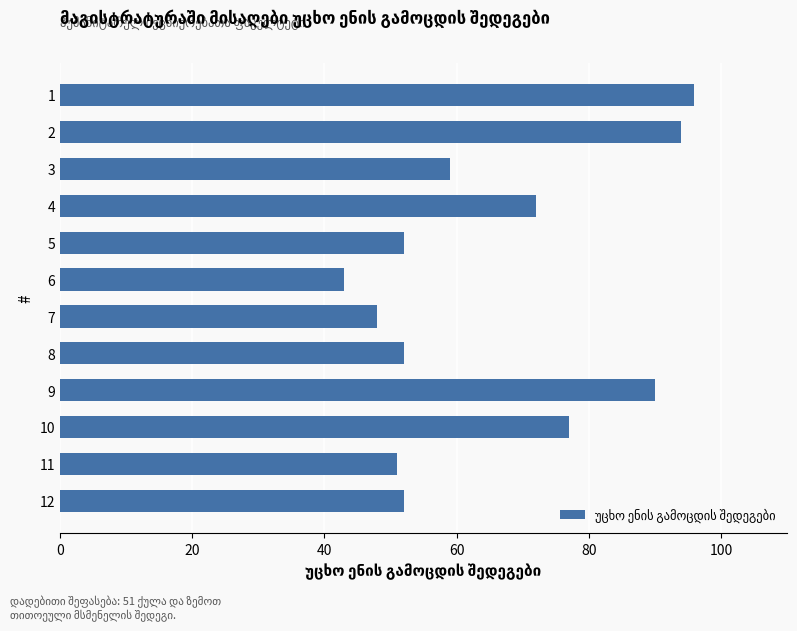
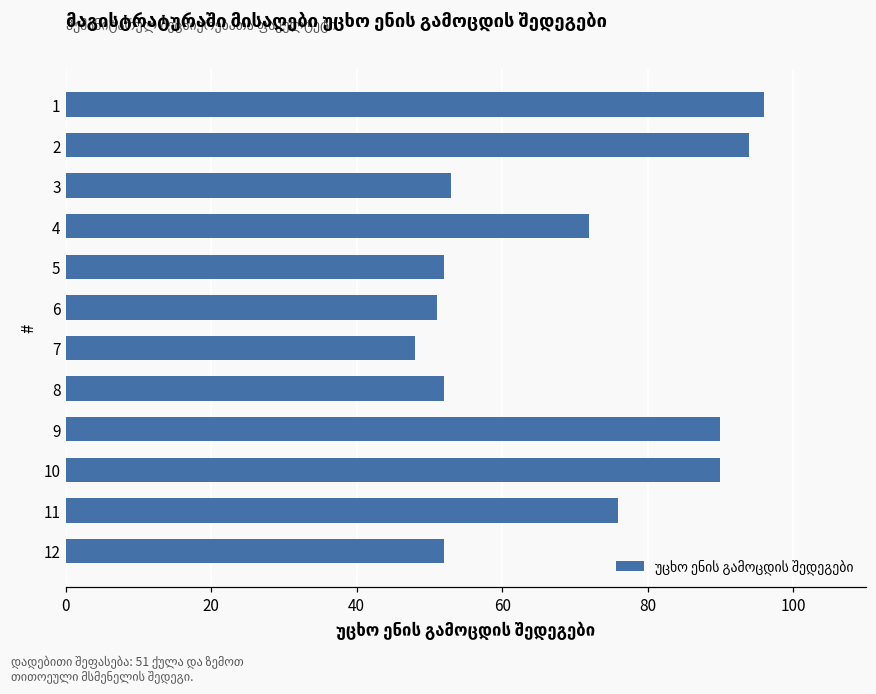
  {
    "1": 96,
    "2": 94,
-   "3": 59,
+   "3": 53,
    "4": 72,
    "5": 52,
-   "6": 43,
+   "6": 51,
    "7": 48,
    "8": 52,
    "9": 90,
-   "10": 77,
-   "11": 51,
+   "10": 90,
+   "11": 76,
    "12": 52
  }
